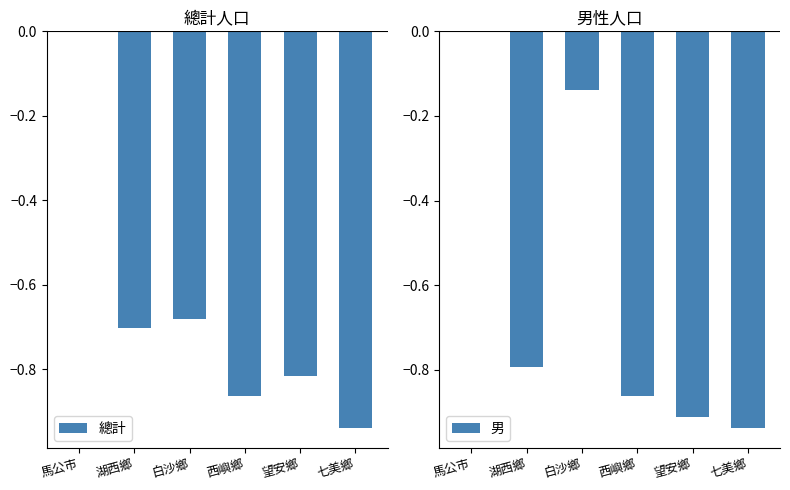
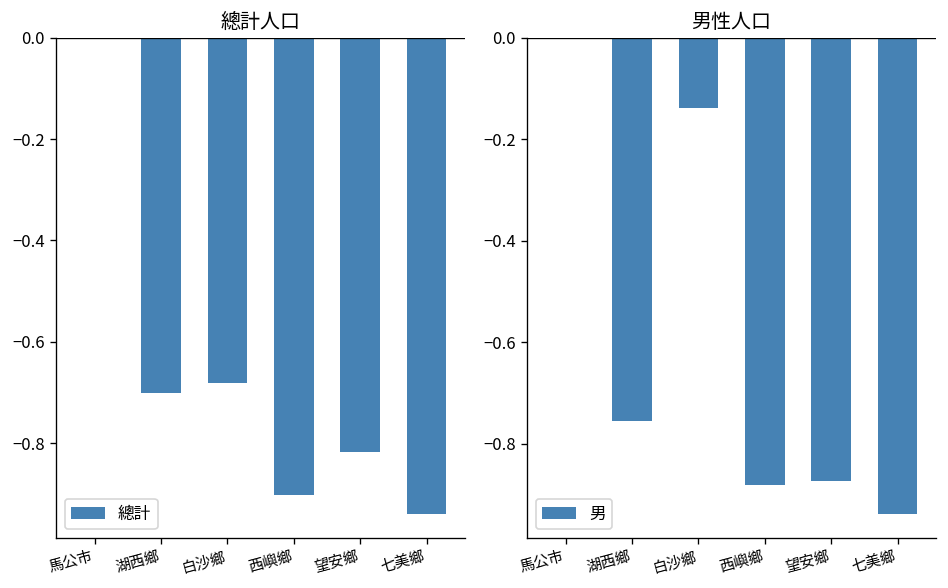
  {
    "總計人口": {
      "馬公市": 0.00,
      "湖西鄉": -0.70,
      "白沙鄉": -0.68,
-     "西嶼鄉": -0.86,
+     "西嶼鄉": -0.90,
      "望安鄉": -0.82,
      "七美鄉": -0.94
    },
    "男性人口": {
      "馬公市": 0.00,
-     "湖西鄉": -0.79,
+     "湖西鄉": -0.76,
      "白沙鄉": -0.14,
-     "西嶼鄉": -0.86,
-     "望安鄉": -0.91,
+     "西嶼鄉": -0.88,
+     "望安鄉": -0.87,
      "七美鄉": -0.94
    }
  }
